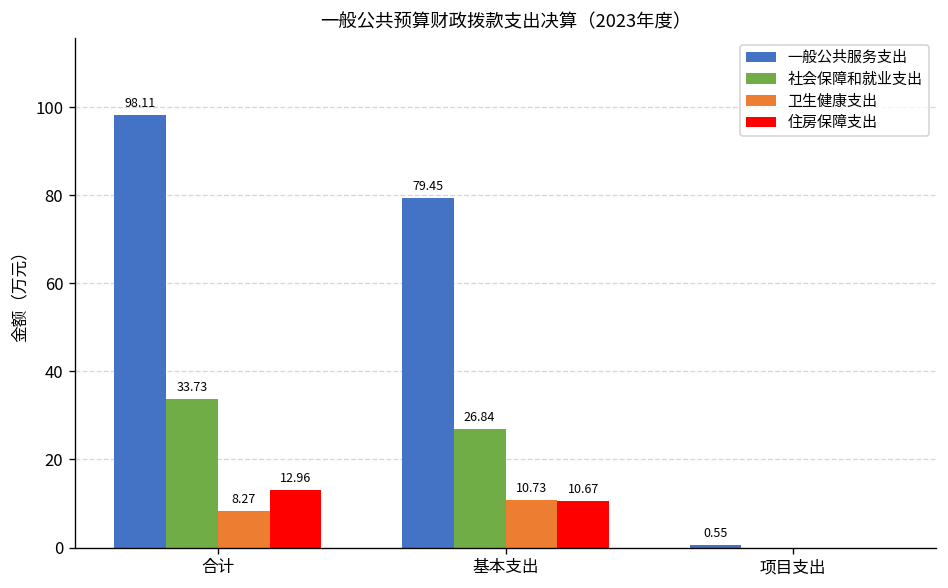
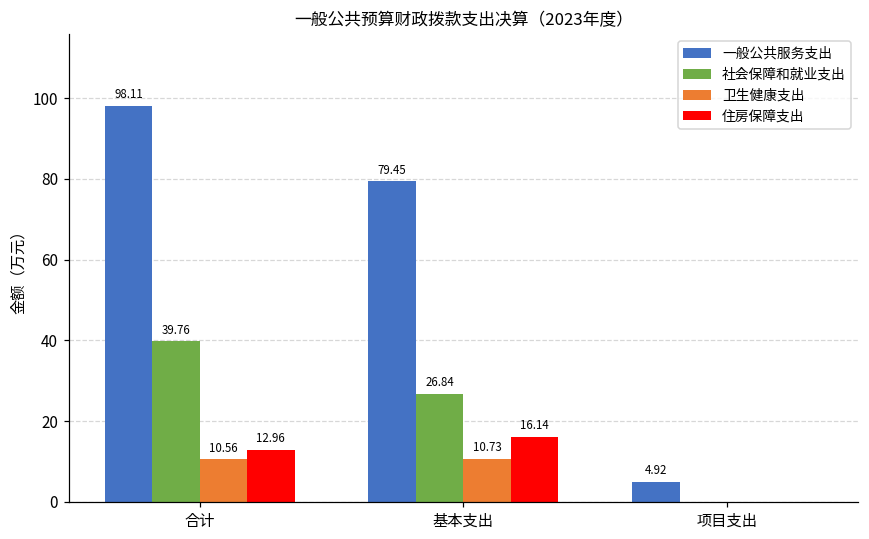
  {
    "一般公共服务支出": {
      "合计": 98.11,
      "基本支出": 79.45,
-     "项目支出": 0.55
+     "项目支出": 4.92
    },
    "社会保障和就业支出": {
-     "合计": 33.73,
+     "合计": 39.76,
      "基本支出": 26.84
    },
    "卫生健康支出": {
-     "合计": 8.27,
+     "合计": 10.56,
      "基本支出": 10.73
    },
    "住房保障支出": {
      "合计": 12.96,
-     "基本支出": 10.67
+     "基本支出": 16.14
    }
  }
